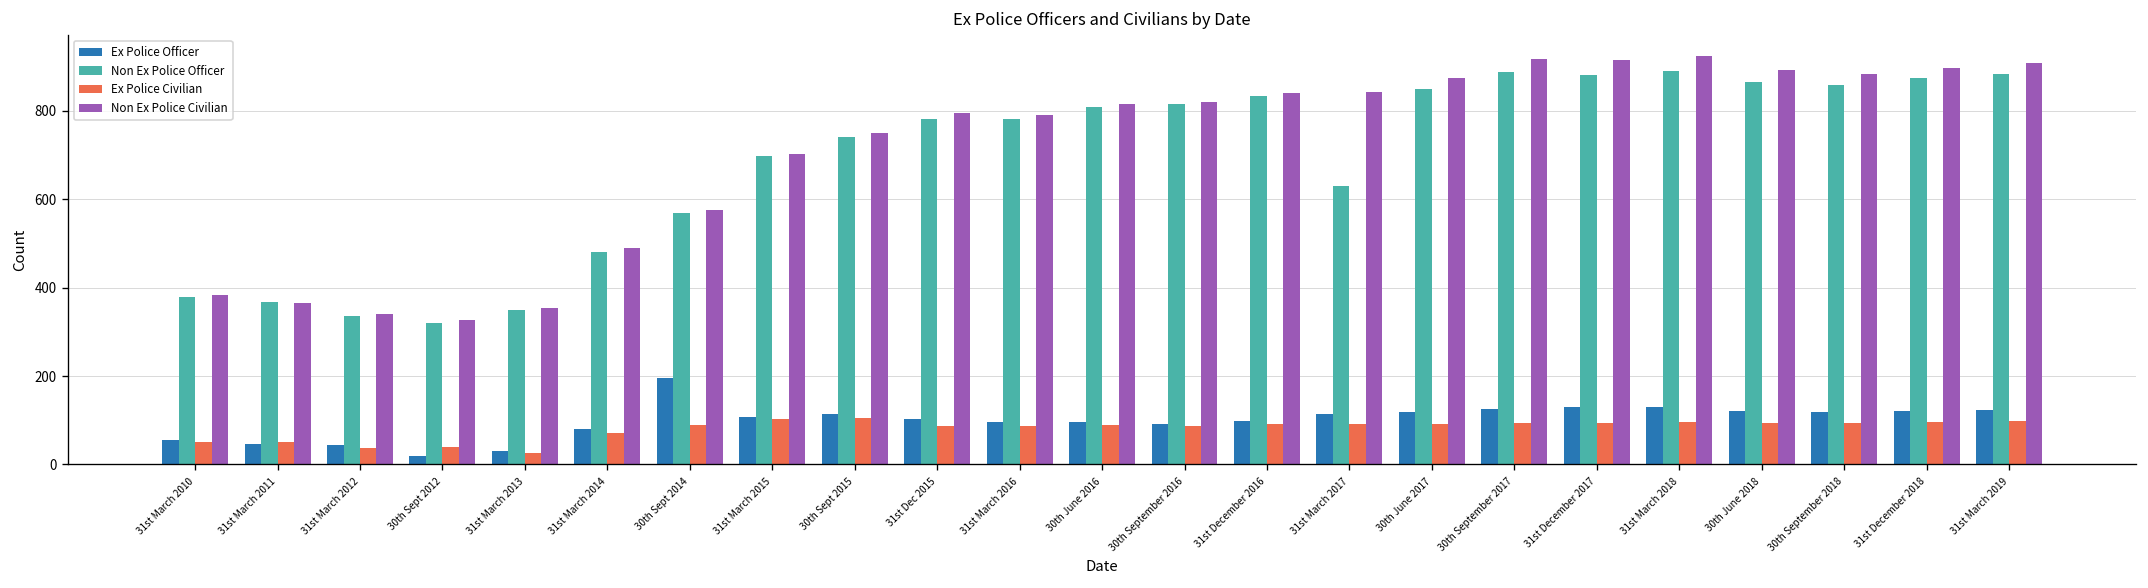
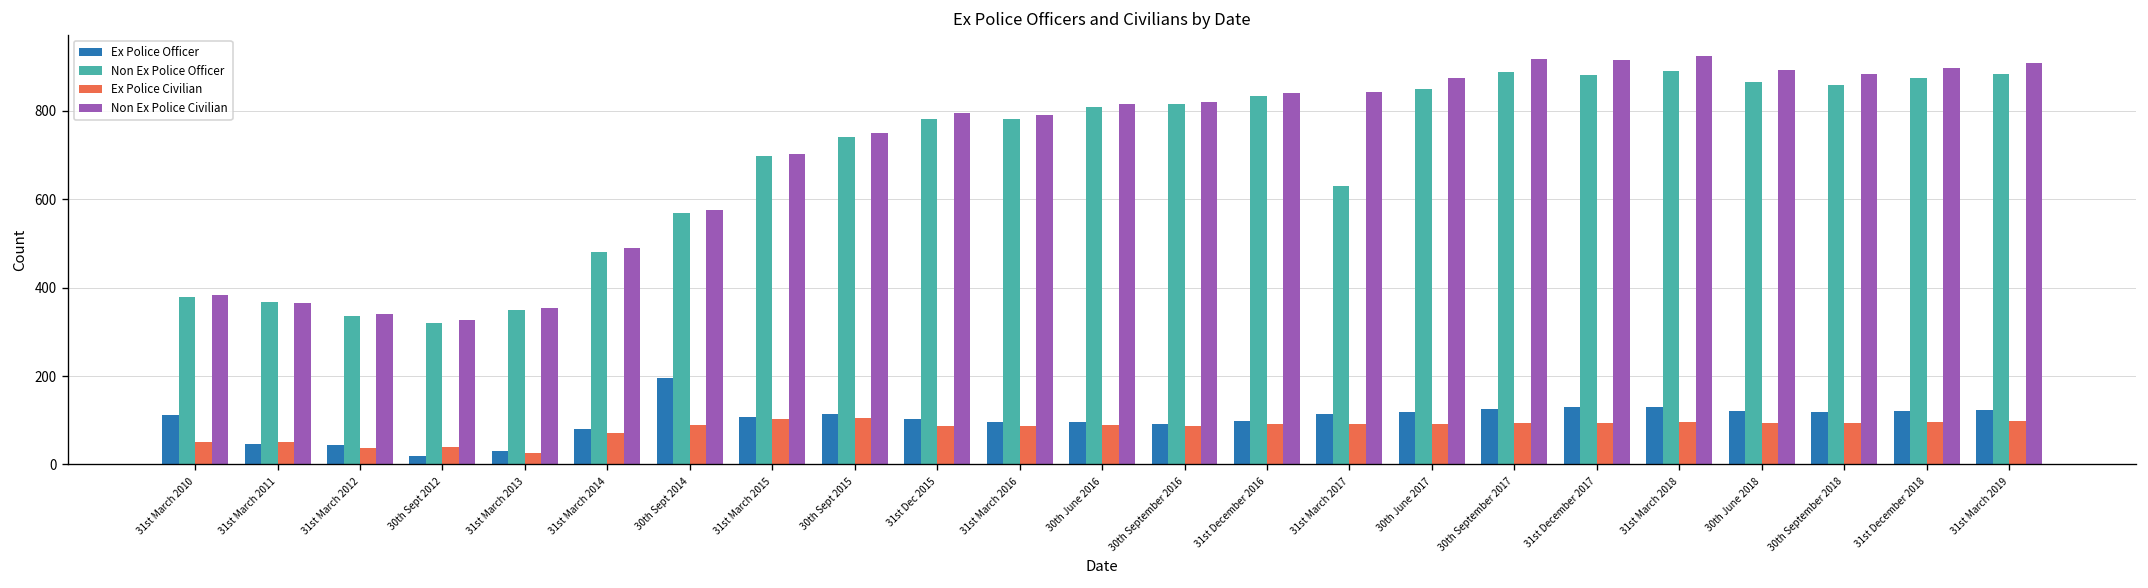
  {
    "Ex Police Officer": {
-     "31st March 2010": 60,
+     "31st March 2010": 110,
      "31st March 2011": 50,
      "31st March 2012": 40,
      "30th Sept 2012": 20,
      "31st March 2013": 30,
      "31st March 2014": 80,
      "30th Sept 2014": 200,
      "31st March 2015": 110,
      "30th Sept 2015": 120,
      "31st Dec 2015": 100,
      "31st March 2016": 100,
      "30th June 2016": 100,
      "30th September 2016": 90,
      "31st December 2016": 100,
      "31st March 2017": 120,
      "30th June 2017": 120,
      "30th September 2017": 130,
      "31st December 2017": 130,
      "31st March 2018": 130,
      "30th June 2018": 120,
      "30th September 2018": 120,
      "31st December 2018": 120,
      "31st March 2019": 120
    },
    "Non Ex Police Officer": {
      "31st March 2010": 380,
      "31st March 2011": 370,
      "31st March 2012": 340,
      "30th Sept 2012": 320,
      "31st March 2013": 350,
      "31st March 2014": 480,
      "30th Sept 2014": 570,
      "31st March 2015": 700,
      "30th Sept 2015": 740,
      "31st Dec 2015": 780,
      "31st March 2016": 780,
      "30th June 2016": 810,
      "30th September 2016": 820,
      "31st December 2016": 830,
      "31st March 2017": 630,
      "30th June 2017": 850,
      "30th September 2017": 890,
      "31st December 2017": 880,
      "31st March 2018": 890,
      "30th June 2018": 870,
      "30th September 2018": 860,
      "31st December 2018": 870,
      "31st March 2019": 880
    },
    "Ex Police Civilian": {
      "31st March 2010": 50,
      "31st March 2011": 50,
      "31st March 2012": 40,
      "30th Sept 2012": 40,
      "31st March 2013": 30,
      "31st March 2014": 70,
      "30th Sept 2014": 90,
      "31st March 2015": 100,
      "30th Sept 2015": 110,
      "31st Dec 2015": 90,
      "31st March 2016": 90,
      "30th June 2016": 90,
      "30th September 2016": 90,
      "31st December 2016": 90,
      "31st March 2017": 90,
      "30th June 2017": 90,
      "30th September 2017": 90,
      "31st December 2017": 90,
      "31st March 2018": 100,
      "30th June 2018": 90,
      "30th September 2018": 90,
      "31st December 2018": 100,
      "31st March 2019": 100
    },
    "Non Ex Police Civilian": {
      "31st March 2010": 380,
      "31st March 2011": 370,
      "31st March 2012": 340,
      "30th Sept 2012": 330,
      "31st March 2013": 360,
      "31st March 2014": 490,
      "30th Sept 2014": 580,
      "31st March 2015": 700,
      "30th Sept 2015": 750,
      "31st Dec 2015": 800,
      "31st March 2016": 790,
      "30th June 2016": 820,
      "30th September 2016": 820,
      "31st December 2016": 840,
      "31st March 2017": 840,
      "30th June 2017": 880,
      "30th September 2017": 920,
      "31st December 2017": 920,
      "31st March 2018": 930,
      "30th June 2018": 890,
      "30th September 2018": 880,
      "31st December 2018": 900,
      "31st March 2019": 910
    }
  }
